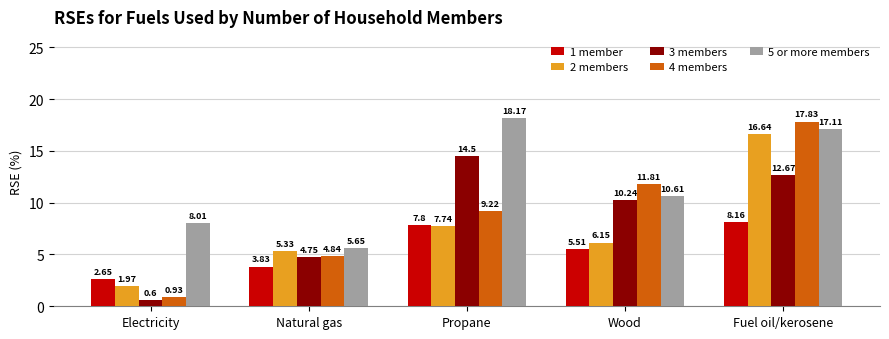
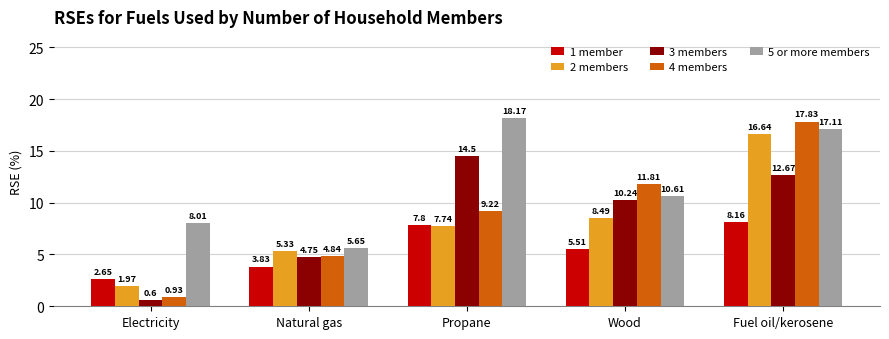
  {
    "1 member": {
      "Electricity": 2.65,
      "Natural gas": 3.83,
      "Propane": 7.8,
      "Wood": 5.51,
      "Fuel oil/kerosene": 8.16
    },
    "2 members": {
      "Electricity": 1.97,
      "Natural gas": 5.33,
      "Propane": 7.74,
-     "Wood": 6.15,
+     "Wood": 8.49,
      "Fuel oil/kerosene": 16.64
    },
    "3 members": {
      "Electricity": 0.6,
      "Natural gas": 4.75,
      "Propane": 14.5,
      "Wood": 10.24,
      "Fuel oil/kerosene": 12.67
    },
    "4 members": {
      "Electricity": 0.93,
      "Natural gas": 4.84,
      "Propane": 9.22,
      "Wood": 11.81,
      "Fuel oil/kerosene": 17.83
    },
    "5 or more members": {
      "Electricity": 8.01,
      "Natural gas": 5.65,
      "Propane": 18.17,
      "Wood": 10.61,
      "Fuel oil/kerosene": 17.11
    }
  }
